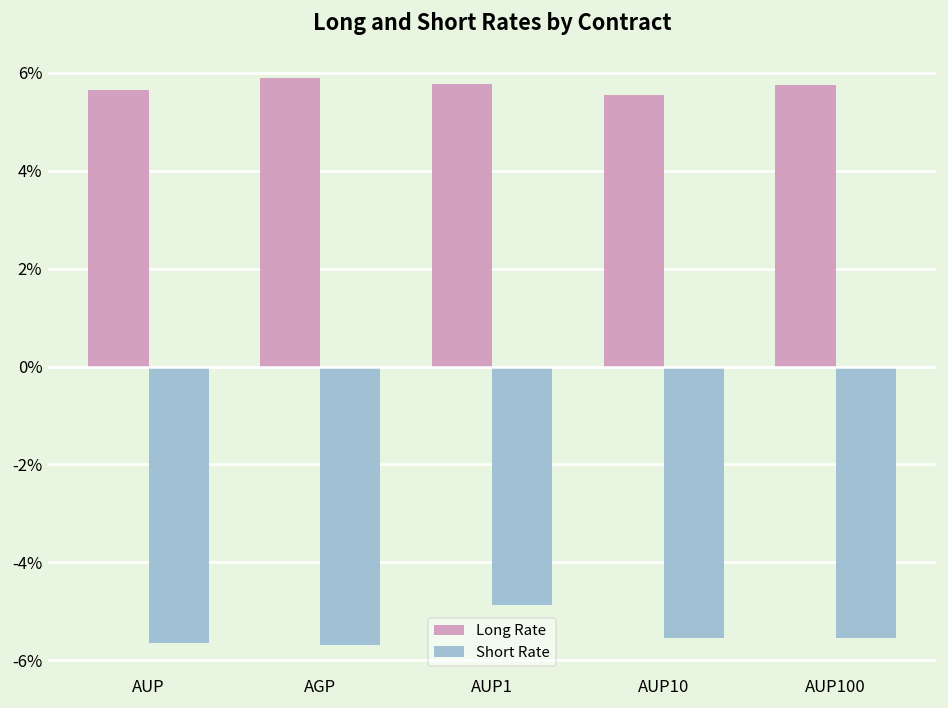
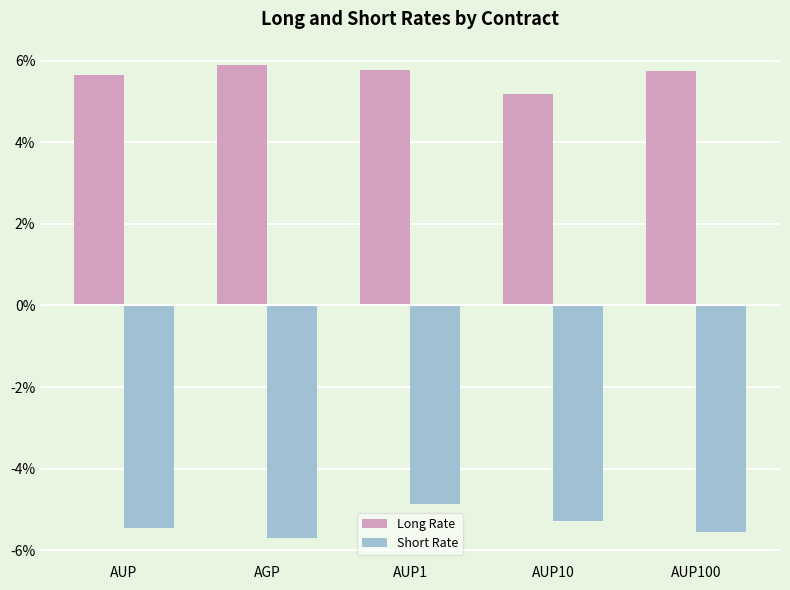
  {
    "Long Rate": {
      "AUP": "5.7%",
      "AGP": "5.9%",
      "AUP1": "5.8%",
-     "AUP10": "5.6%",
+     "AUP10": "5.2%",
      "AUP100": "5.8%"
    },
    "Short Rate": {
-     "AUP": "-5.7%",
+     "AUP": "-5.5%",
      "AGP": "-5.7%",
      "AUP1": "-4.9%",
-     "AUP10": "-5.6%",
+     "AUP10": "-5.3%",
      "AUP100": "-5.6%"
    }
  }
